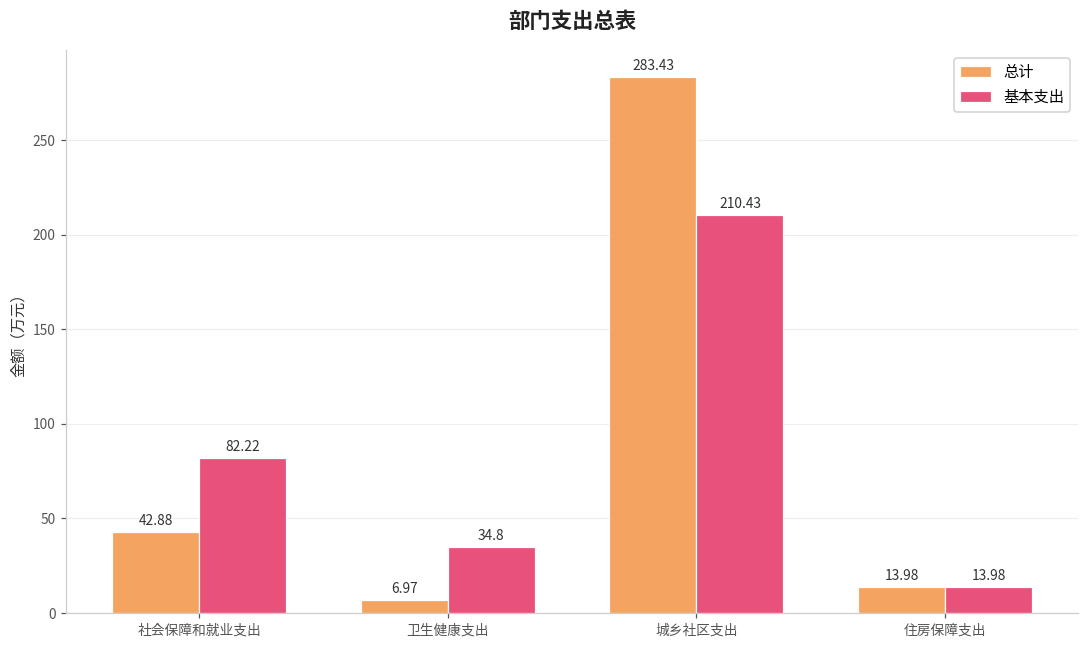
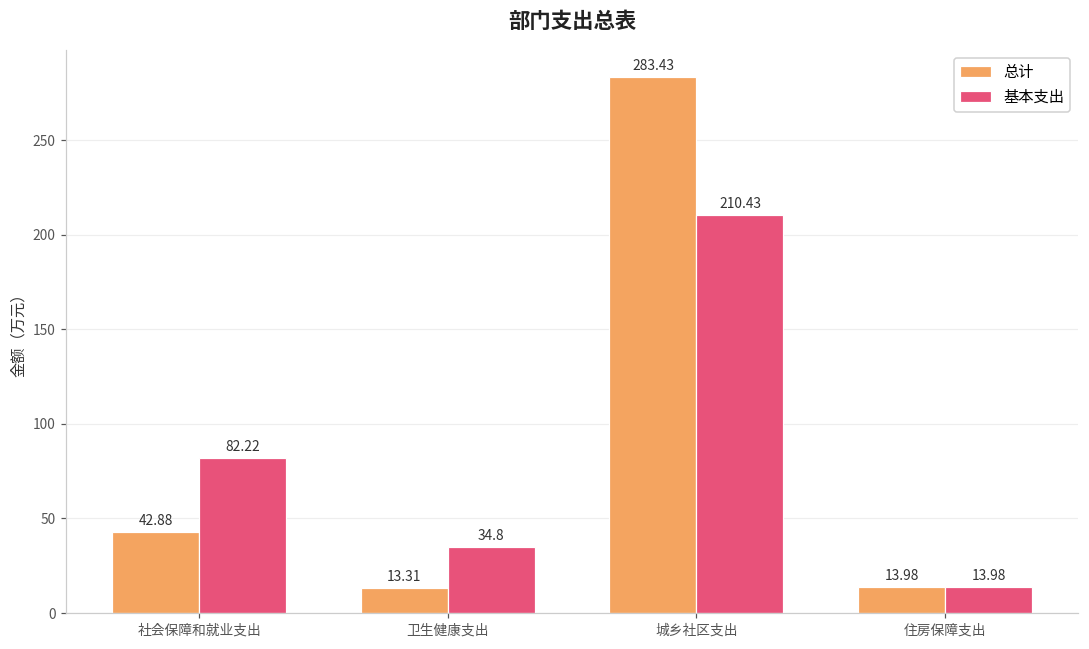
  {
    "总计": {
      "社会保障和就业支出": 42.88,
-     "卫生健康支出": 6.97,
+     "卫生健康支出": 13.31,
      "城乡社区支出": 283.43,
      "住房保障支出": 13.98
    },
    "基本支出": {
      "社会保障和就业支出": 82.22,
      "卫生健康支出": 34.8,
      "城乡社区支出": 210.43,
      "住房保障支出": 13.98
    }
  }
